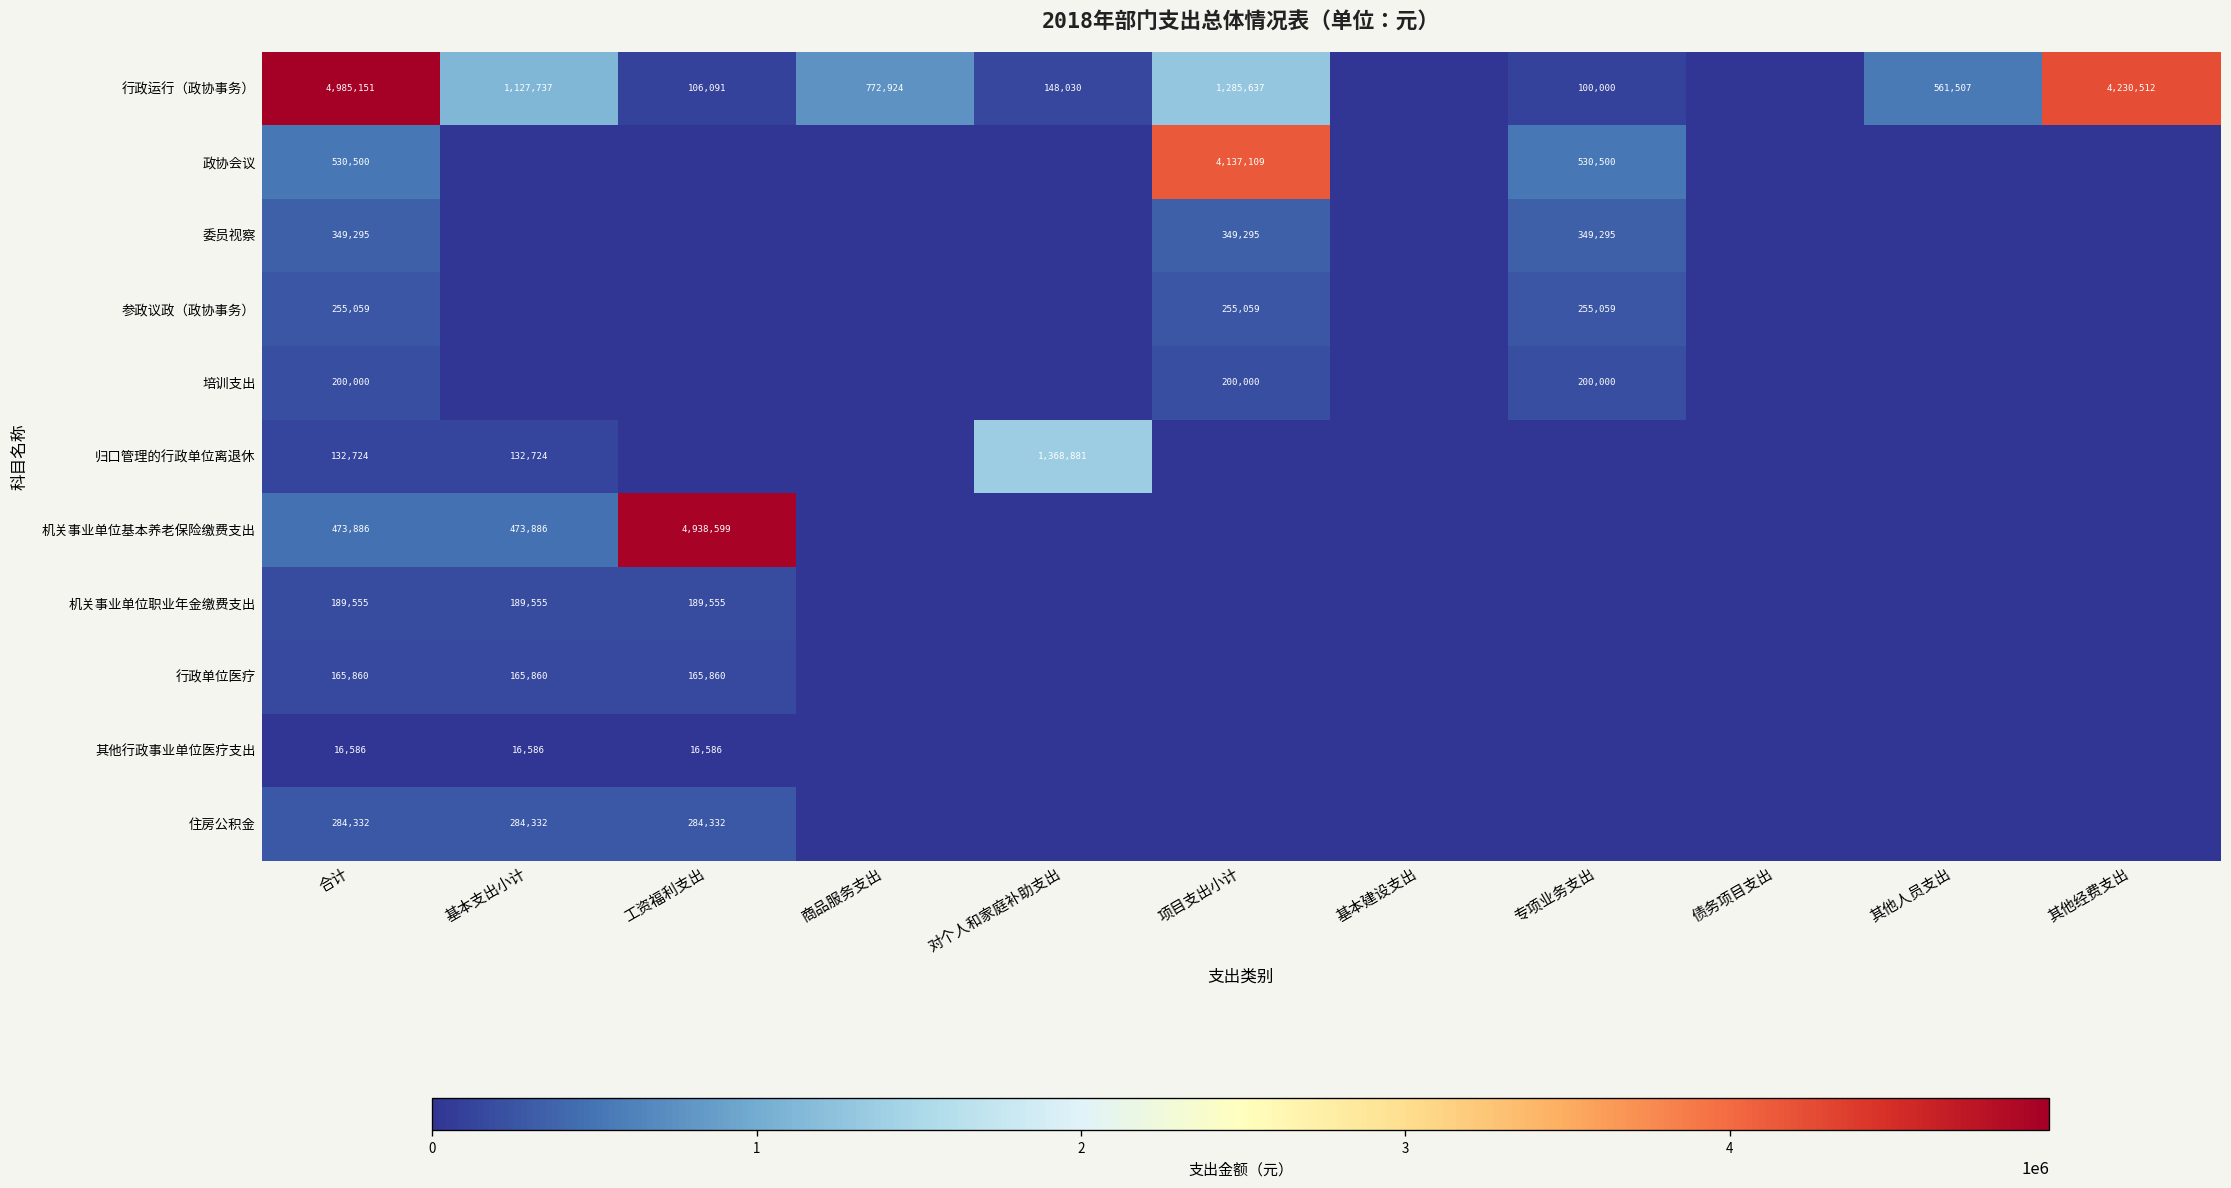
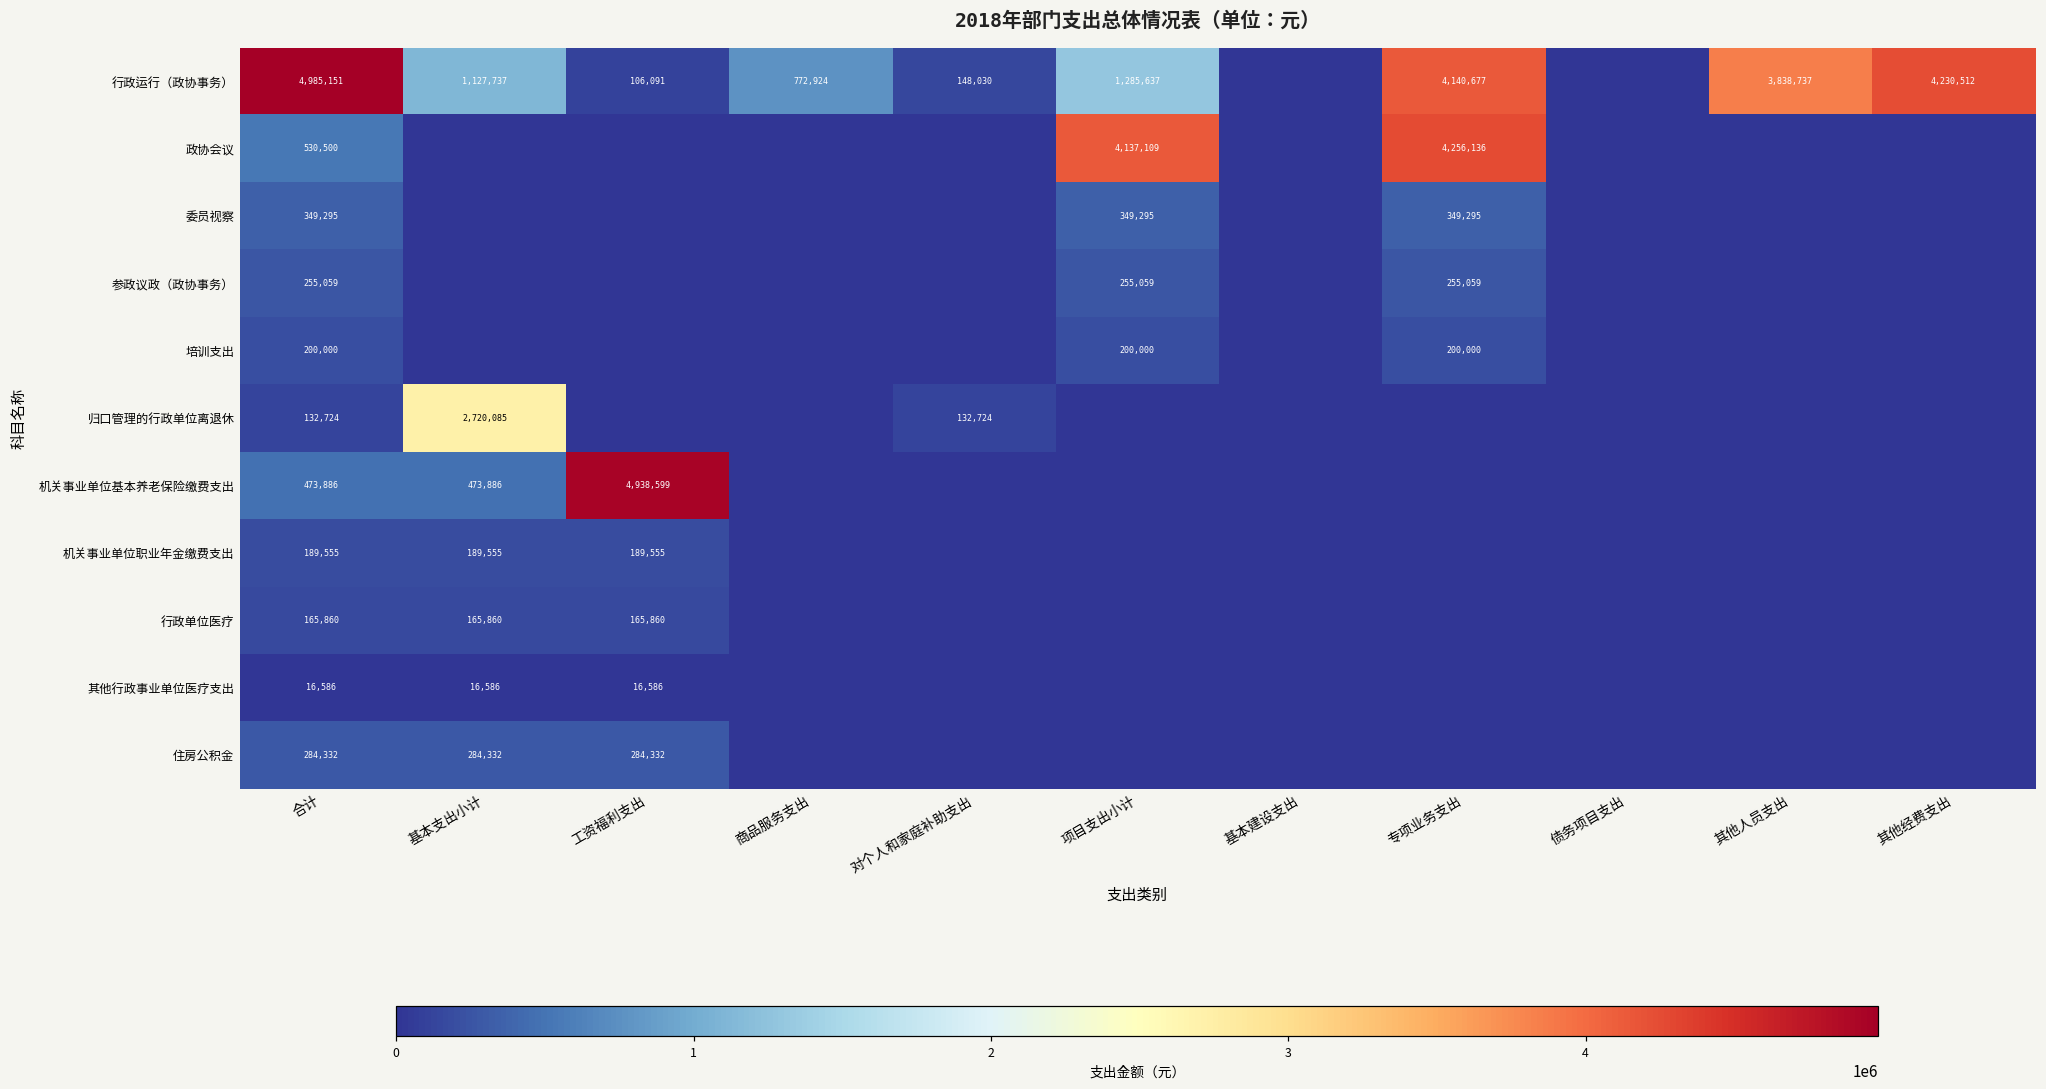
  {
    "行政运行（政协事务）": {
      "合计": "4,985,151",
      "基本支出小计": "1,127,737",
      "工资福利支出": "106,091",
      "商品服务支出": "772,924",
      "对个人和家庭补助支出": "148,030",
      "项目支出小计": "1,285,637",
-     "专项业务支出": "100,000",
-     "其他人员支出": "561,507",
+     "专项业务支出": "4,140,677",
+     "其他人员支出": "3,838,737",
      "其他经费支出": "4,230,512"
    },
    "政协会议": {
      "合计": "530,500",
      "项目支出小计": "4,137,109",
-     "专项业务支出": "530,500"
+     "专项业务支出": "4,256,136"
    },
    "委员视察": {
      "合计": "349,295",
      "项目支出小计": "349,295",
      "专项业务支出": "349,295"
    },
    "参政议政（政协事务）": {
      "合计": "255,059",
      "项目支出小计": "255,059",
      "专项业务支出": "255,059"
    },
    "培训支出": {
      "合计": "200,000",
      "项目支出小计": "200,000",
      "专项业务支出": "200,000"
    },
    "归口管理的行政单位离退休": {
      "合计": "132,724",
-     "基本支出小计": "132,724",
-     "对个人和家庭补助支出": "1,368,881"
+     "基本支出小计": "2,720,085",
+     "对个人和家庭补助支出": "132,724"
    },
    "机关事业单位基本养老保险缴费支出": {
      "合计": "473,886",
      "基本支出小计": "473,886",
      "工资福利支出": "4,938,599"
    },
    "机关事业单位职业年金缴费支出": {
      "合计": "189,555",
      "基本支出小计": "189,555",
      "工资福利支出": "189,555"
    },
    "行政单位医疗": {
      "合计": "165,860",
      "基本支出小计": "165,860",
      "工资福利支出": "165,860"
    },
    "其他行政事业单位医疗支出": {
      "合计": "16,586",
      "基本支出小计": "16,586",
      "工资福利支出": "16,586"
    },
    "住房公积金": {
      "合计": "284,332",
      "基本支出小计": "284,332",
      "工资福利支出": "284,332"
    }
  }
